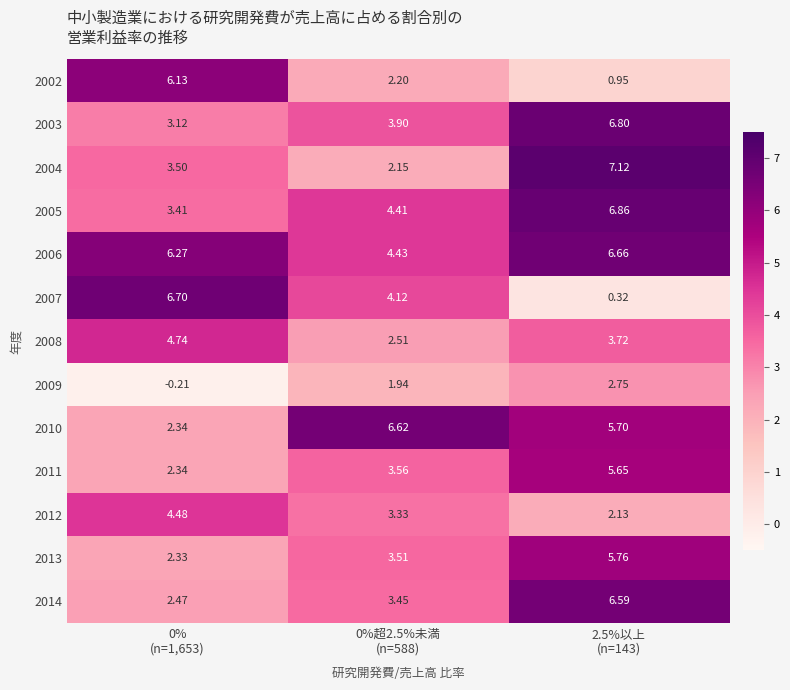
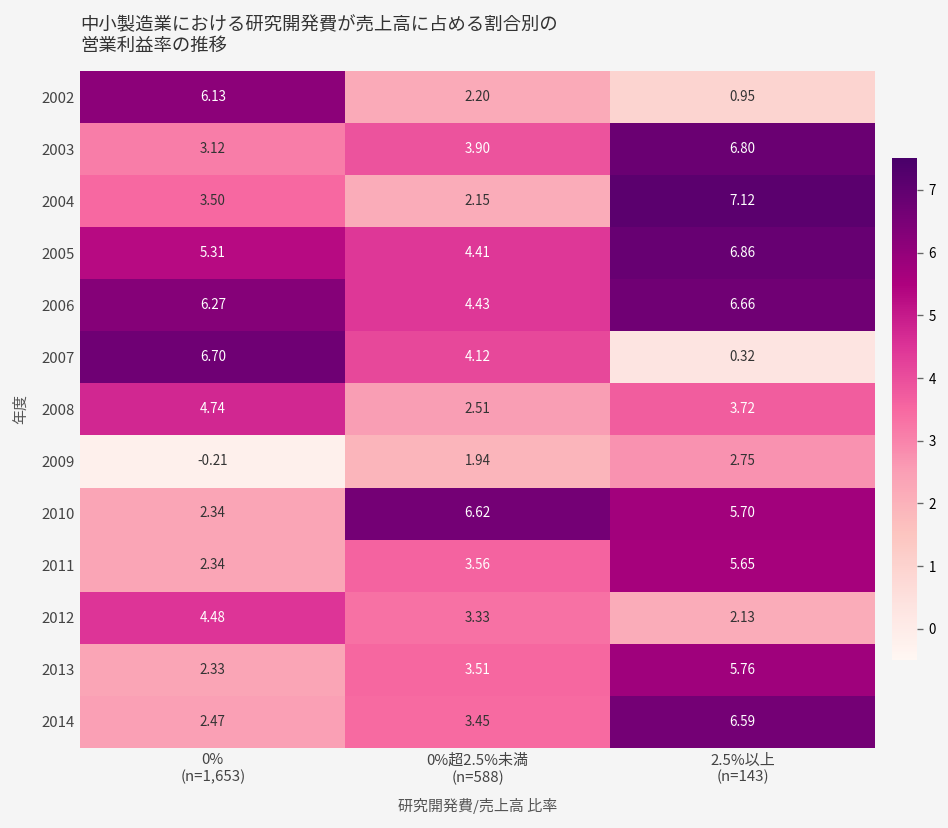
  {
    "2002": {
      "0% (n=1,653)": 6.13,
      "0%超2.5%未満 (n=588)": 2.20,
      "2.5%以上 (n=143)": 0.95
    },
    "2003": {
      "0% (n=1,653)": 3.12,
      "0%超2.5%未満 (n=588)": 3.90,
      "2.5%以上 (n=143)": 6.80
    },
    "2004": {
      "0% (n=1,653)": 3.50,
      "0%超2.5%未満 (n=588)": 2.15,
      "2.5%以上 (n=143)": 7.12
    },
    "2005": {
-     "0% (n=1,653)": 3.41,
+     "0% (n=1,653)": 5.31,
      "0%超2.5%未満 (n=588)": 4.41,
      "2.5%以上 (n=143)": 6.86
    },
    "2006": {
      "0% (n=1,653)": 6.27,
      "0%超2.5%未満 (n=588)": 4.43,
      "2.5%以上 (n=143)": 6.66
    },
    "2007": {
      "0% (n=1,653)": 6.70,
      "0%超2.5%未満 (n=588)": 4.12,
      "2.5%以上 (n=143)": 0.32
    },
    "2008": {
      "0% (n=1,653)": 4.74,
      "0%超2.5%未満 (n=588)": 2.51,
      "2.5%以上 (n=143)": 3.72
    },
    "2009": {
      "0% (n=1,653)": -0.21,
      "0%超2.5%未満 (n=588)": 1.94,
      "2.5%以上 (n=143)": 2.75
    },
    "2010": {
      "0% (n=1,653)": 2.34,
      "0%超2.5%未満 (n=588)": 6.62,
      "2.5%以上 (n=143)": 5.70
    },
    "2011": {
      "0% (n=1,653)": 2.34,
      "0%超2.5%未満 (n=588)": 3.56,
      "2.5%以上 (n=143)": 5.65
    },
    "2012": {
      "0% (n=1,653)": 4.48,
      "0%超2.5%未満 (n=588)": 3.33,
      "2.5%以上 (n=143)": 2.13
    },
    "2013": {
      "0% (n=1,653)": 2.33,
      "0%超2.5%未満 (n=588)": 3.51,
      "2.5%以上 (n=143)": 5.76
    },
    "2014": {
      "0% (n=1,653)": 2.47,
      "0%超2.5%未満 (n=588)": 3.45,
      "2.5%以上 (n=143)": 6.59
    }
  }
